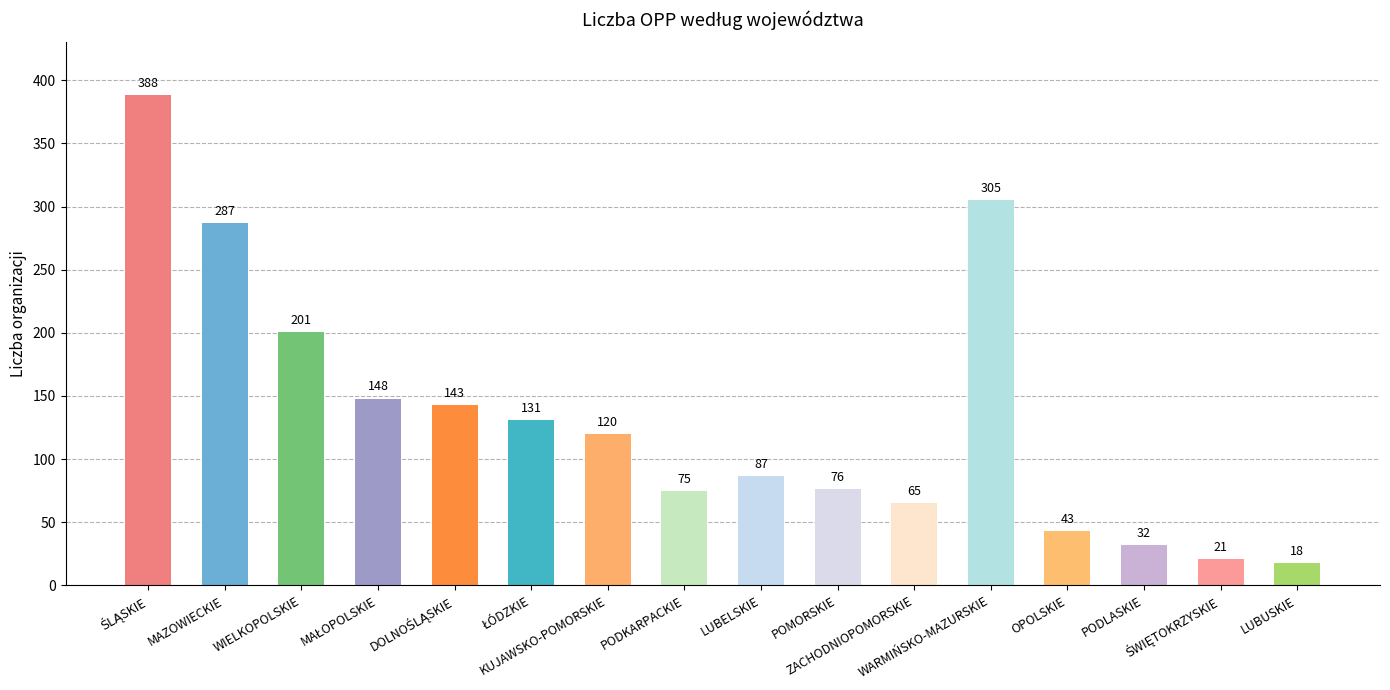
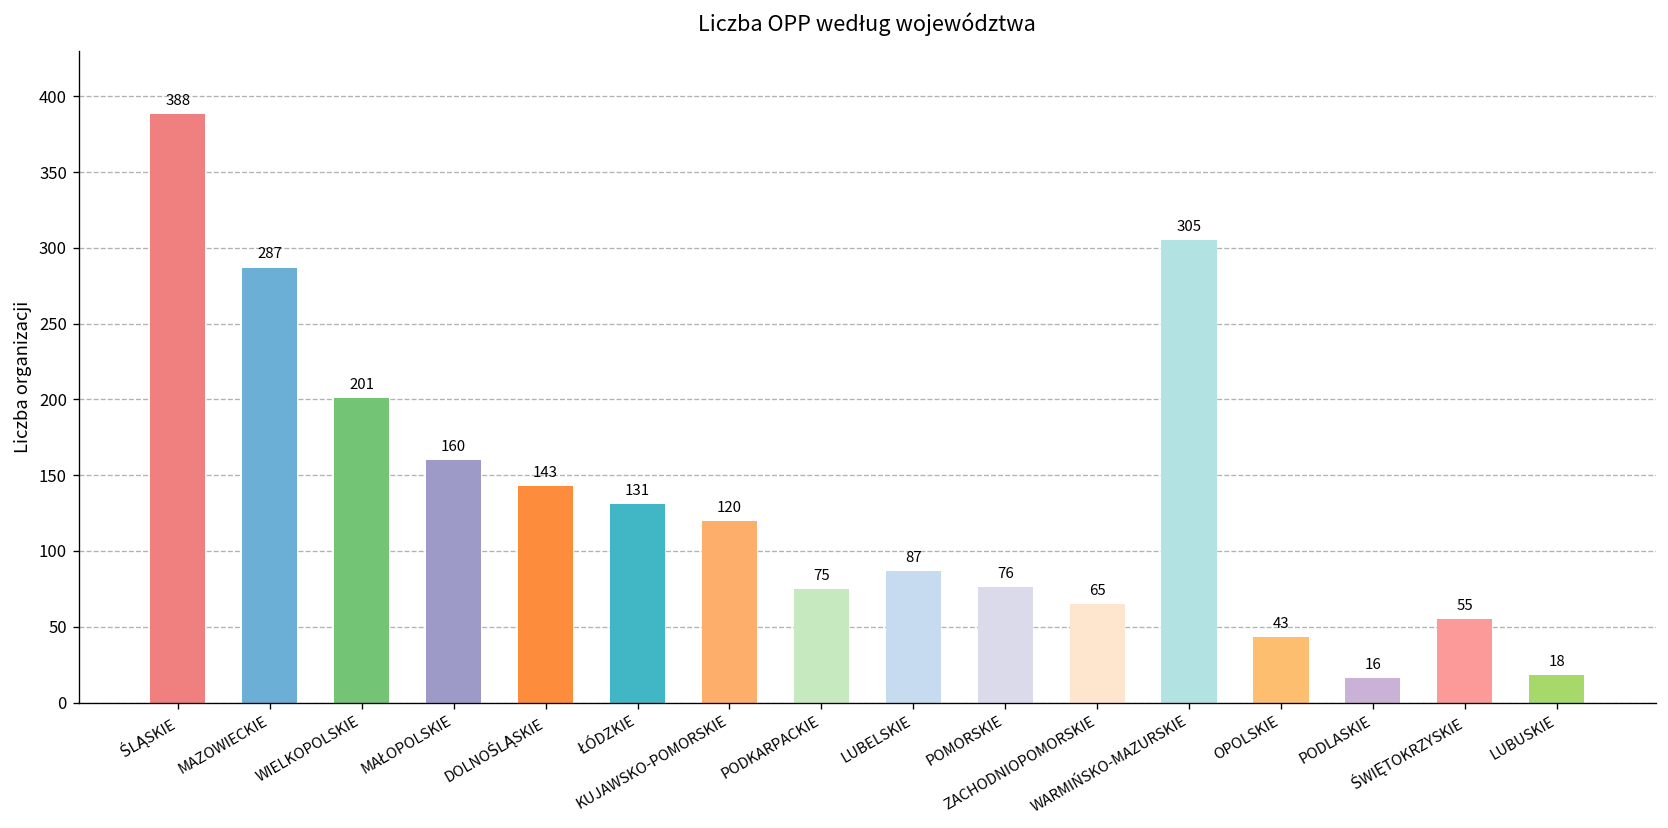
  {
    "ŚLĄSKIE": 388,
    "MAZOWIECKIE": 287,
    "WIELKOPOLSKIE": 201,
-   "MAŁOPOLSKIE": 148,
+   "MAŁOPOLSKIE": 160,
    "DOLNOŚLĄSKIE": 143,
    "ŁÓDZKIE": 131,
    "KUJAWSKO-POMORSKIE": 120,
    "PODKARPACKIE": 75,
    "LUBELSKIE": 87,
    "POMORSKIE": 76,
    "ZACHODNIOPOMORSKIE": 65,
    "WARMIŃSKO-MAZURSKIE": 305,
    "OPOLSKIE": 43,
-   "PODLASKIE": 32,
-   "ŚWIĘTOKRZYSKIE": 21,
+   "PODLASKIE": 16,
+   "ŚWIĘTOKRZYSKIE": 55,
    "LUBUSKIE": 18
  }
